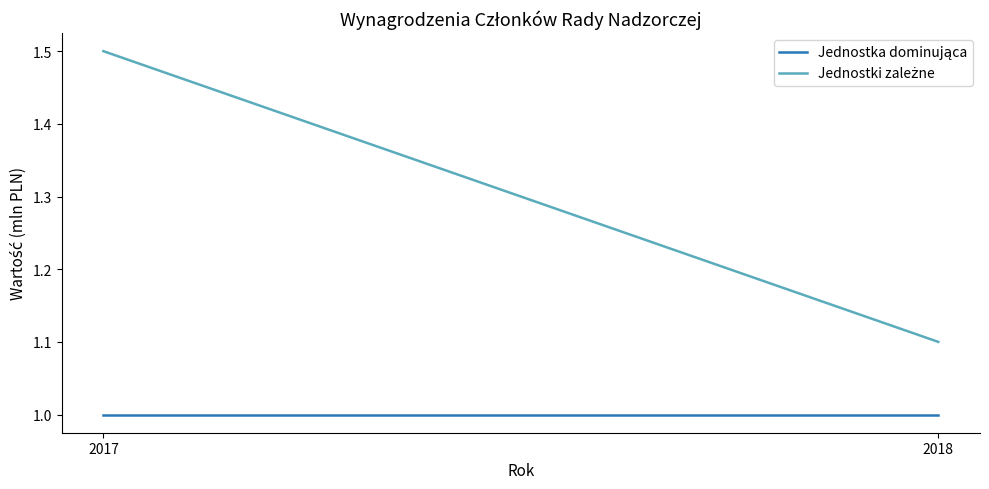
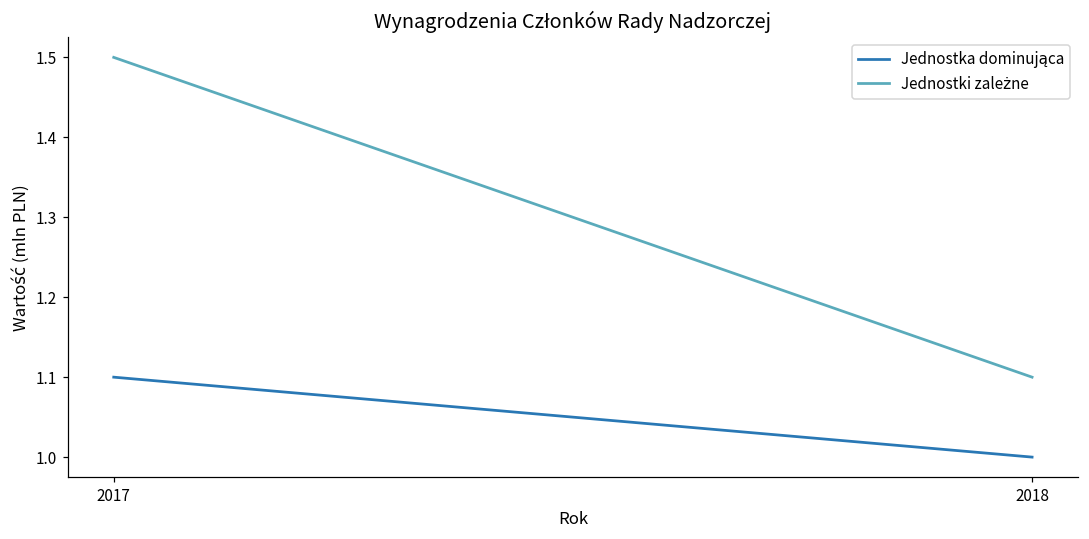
  {
    "Jednostka dominująca": {
-     "2017": 1.0,
+     "2017": 1.1,
      "2018": 1.0
    },
    "Jednostki zależne": {
      "2017": 1.5,
      "2018": 1.1
    }
  }
